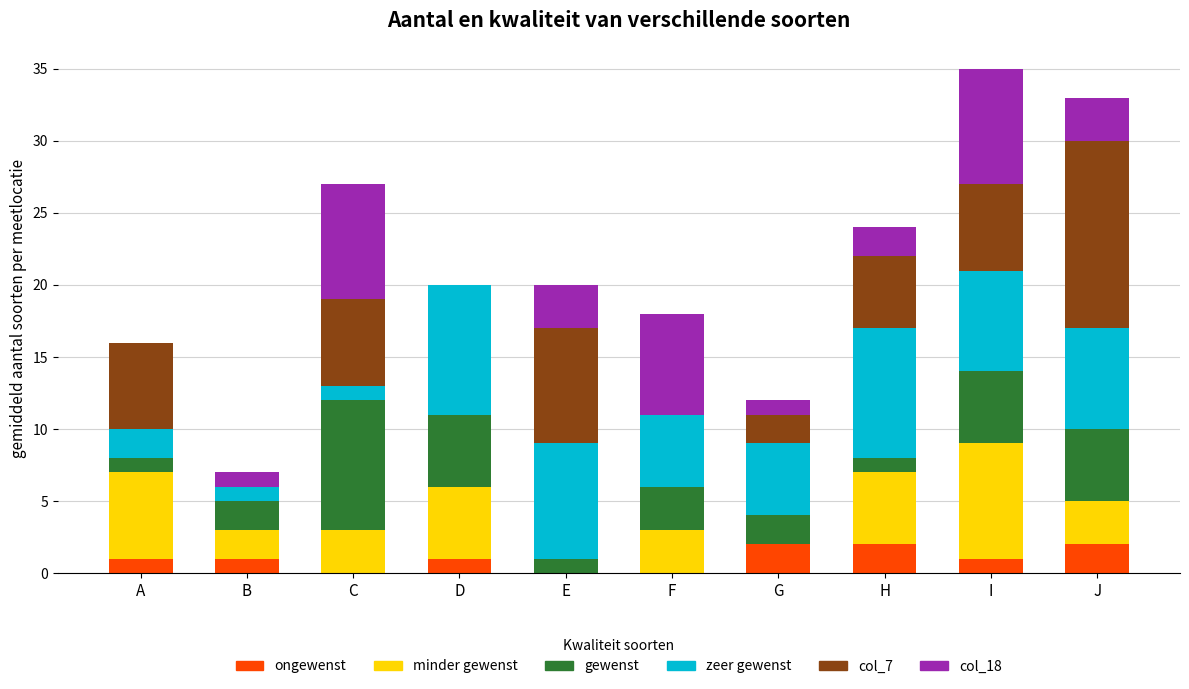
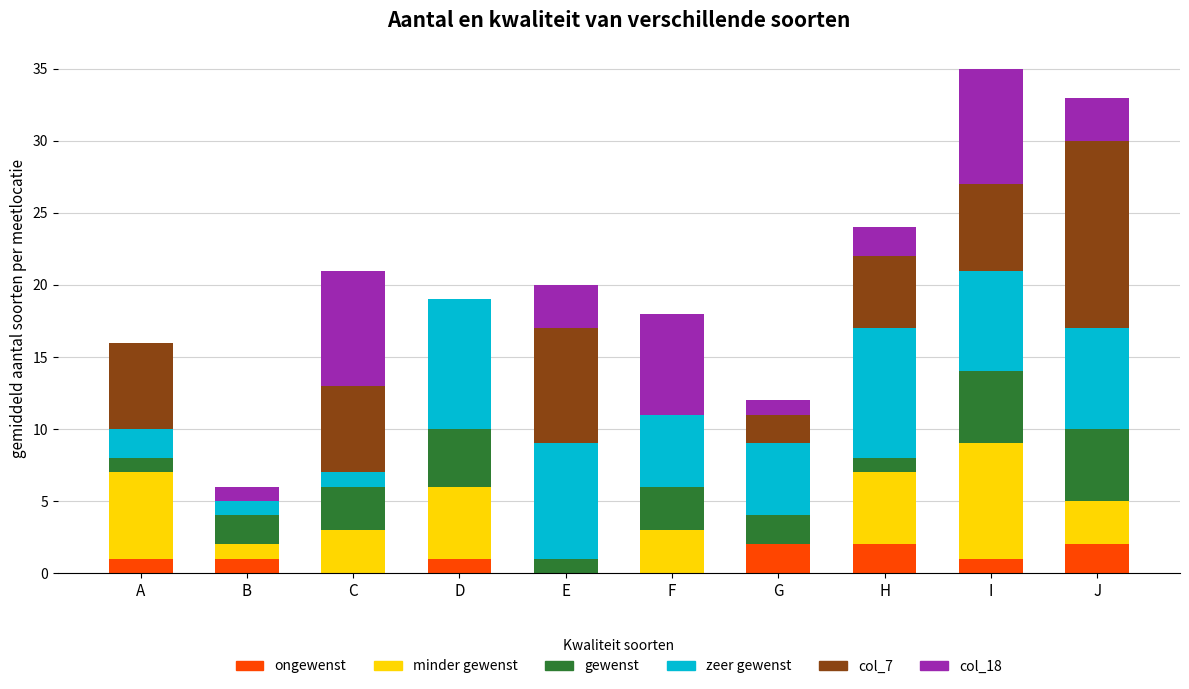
  {
    "ongewenst": {
      "A": 1,
      "B": 1,
      "C": 0,
      "D": 1,
      "E": 0,
      "F": 0,
      "G": 2,
      "H": 2,
      "I": 1,
      "J": 2
    },
    "minder gewenst": {
-     "B": 2
+     "B": 1
    },
    "gewenst": {
      "A": 1,
      "B": 2,
-     "C": 9,
-     "D": 5,
+     "C": 3,
+     "D": 4,
      "E": 1,
      "F": 3,
      "G": 2,
      "H": 1,
      "I": 5,
      "J": 5
    },
    "zeer gewenst": {
      "A": 2,
      "B": 1,
      "C": 1,
      "D": 9,
      "E": 8,
      "F": 5,
      "G": 5,
      "H": 9,
      "I": 7,
      "J": 7
    },
    "col_7": {
      "A": 6,
      "B": 0,
      "C": 6,
      "D": 0,
      "E": 8,
      "F": 0,
      "G": 2,
      "H": 5,
      "I": 6,
      "J": 13
    },
    "col_18": {
      "A": 0,
      "B": 1,
      "C": 8,
      "D": 0,
      "E": 3,
      "F": 7,
      "G": 1,
      "H": 2,
      "I": 8,
      "J": 3
    }
  }
